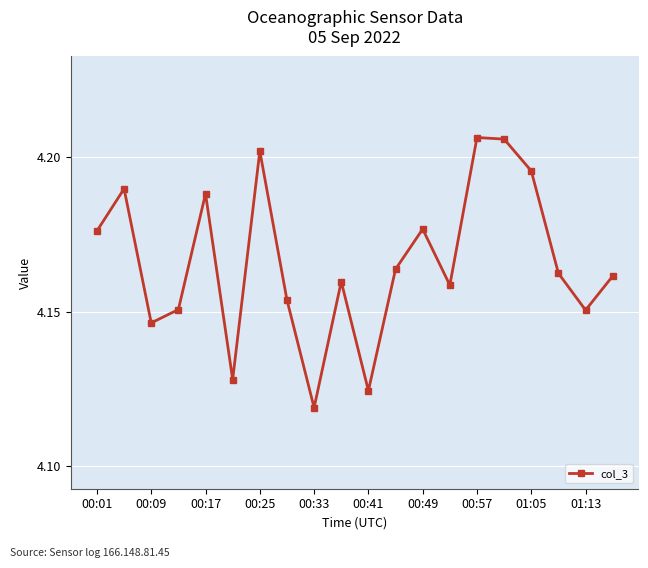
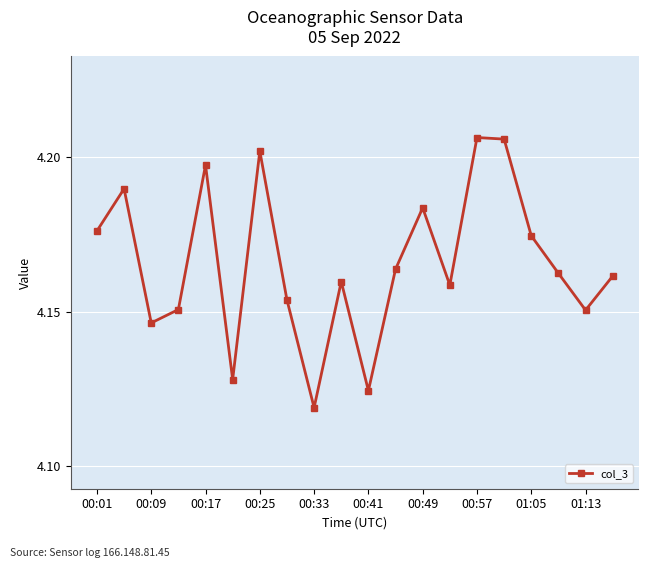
  {
    "00:01": 4.176,
    "00:09": 4.146,
-   "00:17": 4.188,
+   "00:17": 4.197,
    "00:25": 4.202,
    "00:33": 4.119,
    "00:41": 4.124,
-   "00:49": 4.177,
+   "00:49": 4.184,
    "00:57": 4.206,
-   "01:05": 4.195,
+   "01:05": 4.174,
    "01:13": 4.150
  }
